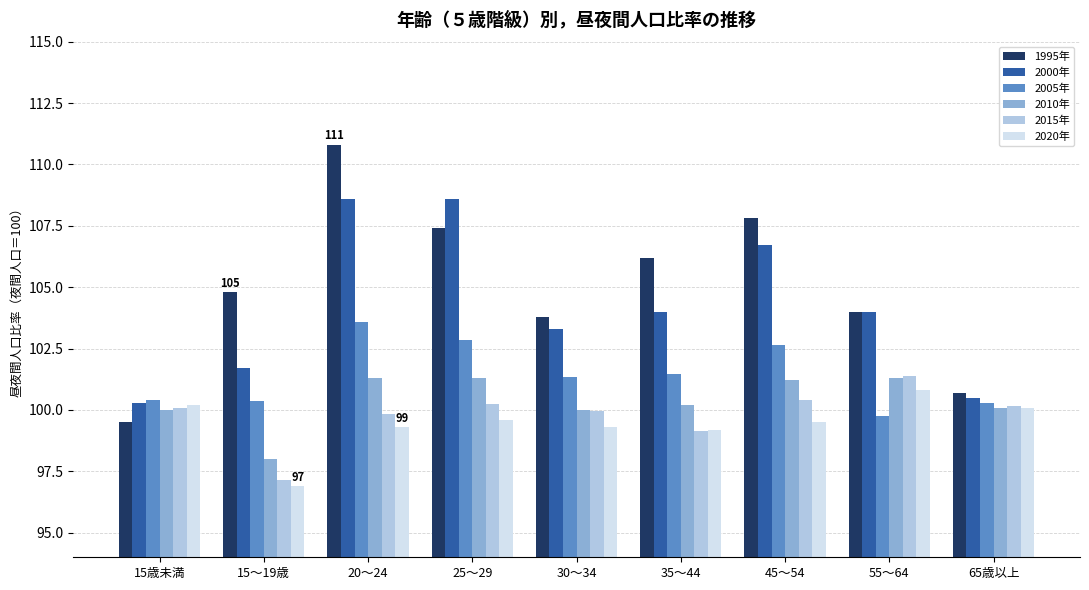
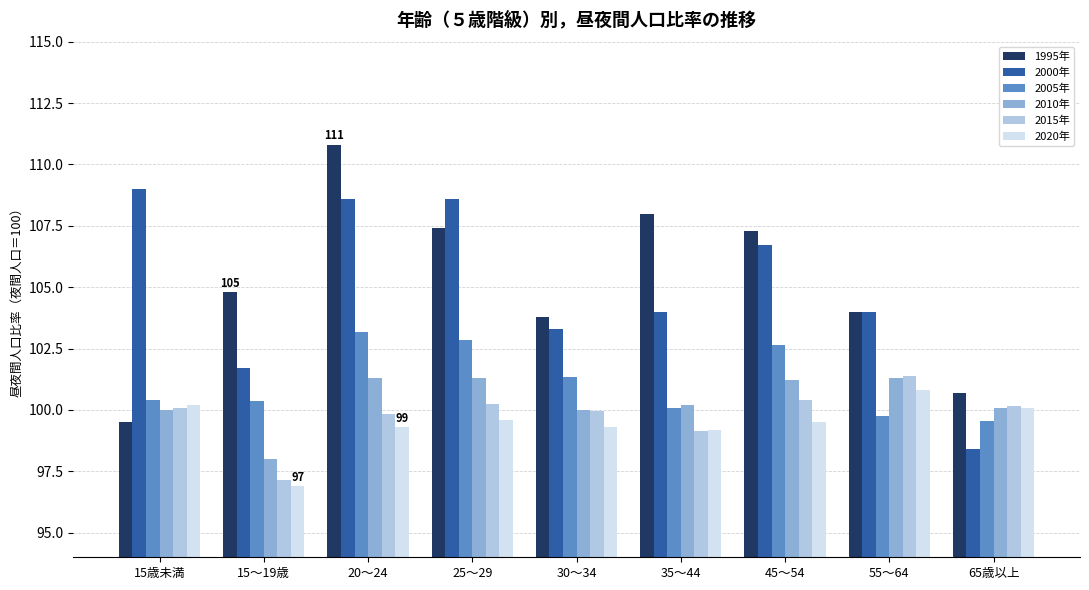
  {
    "1995年": {
      "15歳未満": 99.5,
      "25～29": 107.4,
      "30～34": 103.8,
-     "35～44": 106.2,
-     "45～54": 107.8,
+     "35～44": 108.0,
+     "45～54": 107.3,
      "55～64": 104.0,
      "65歳以上": 100.7
    },
    "2000年": {
-     "15歳未満": 100.3,
+     "15歳未満": 109.0,
      "15～19歳": 101.7,
      "20～24": 108.6,
      "25～29": 108.6,
      "30～34": 103.3,
      "35～44": 104.0,
      "45～54": 106.7,
      "55～64": 104.0,
-     "65歳以上": 100.5
+     "65歳以上": 98.4
    },
    "2005年": {
      "15歳未満": 100.4,
      "15～19歳": 100.4,
-     "20～24": 103.6,
+     "20～24": 103.2,
      "25～29": 102.9,
      "30～34": 101.4,
-     "35～44": 101.5,
+     "35～44": 100.1,
      "45～54": 102.6,
      "55～64": 99.7,
-     "65歳以上": 100.3
+     "65歳以上": 99.5
    }
  }
